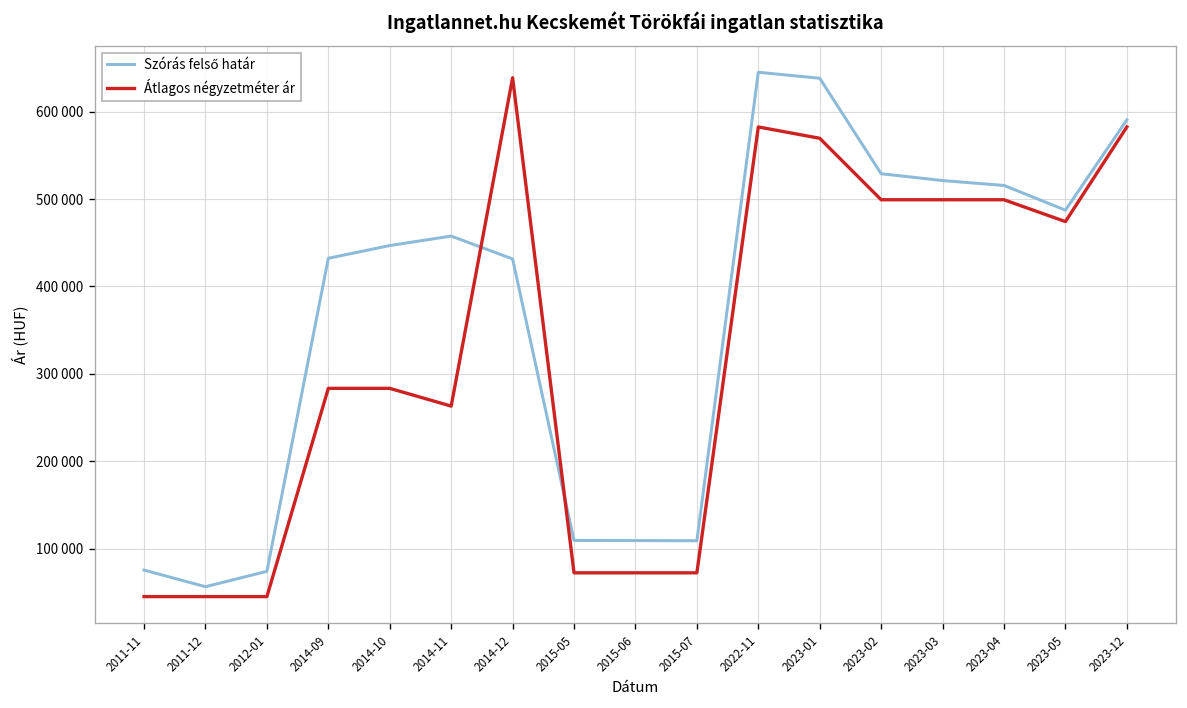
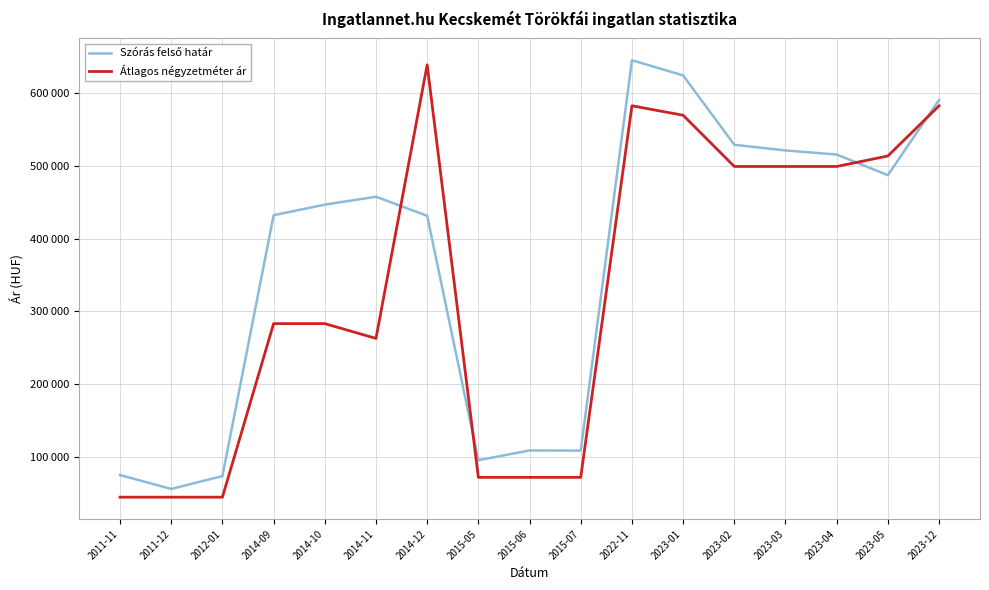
  {
    "Szórás felső határ": {
      "2011-11": 80000,
      "2011-12": 60000,
      "2012-01": 70000,
      "2014-09": 430000,
      "2014-10": 450000,
      "2014-11": 460000,
      "2014-12": 430000,
-     "2015-05": 110000,
+     "2015-05": 100000,
      "2015-06": 110000,
      "2015-07": 110000,
      "2022-11": 650000,
-     "2023-01": 640000,
+     "2023-01": 620000,
      "2023-02": 530000,
      "2023-03": 520000,
      "2023-04": 520000,
      "2023-05": 490000,
      "2023-12": 590000
    },
    "Átlagos négyzetméter ár": {
      "2011-11": 50000,
      "2011-12": 50000,
      "2012-01": 50000,
      "2014-09": 280000,
      "2014-10": 280000,
      "2014-11": 260000,
      "2014-12": 640000,
      "2015-05": 70000,
      "2015-06": 70000,
      "2015-07": 70000,
      "2022-11": 580000,
      "2023-01": 570000,
      "2023-02": 500000,
      "2023-03": 500000,
      "2023-04": 500000,
-     "2023-05": 470000,
+     "2023-05": 510000,
      "2023-12": 580000
    }
  }
